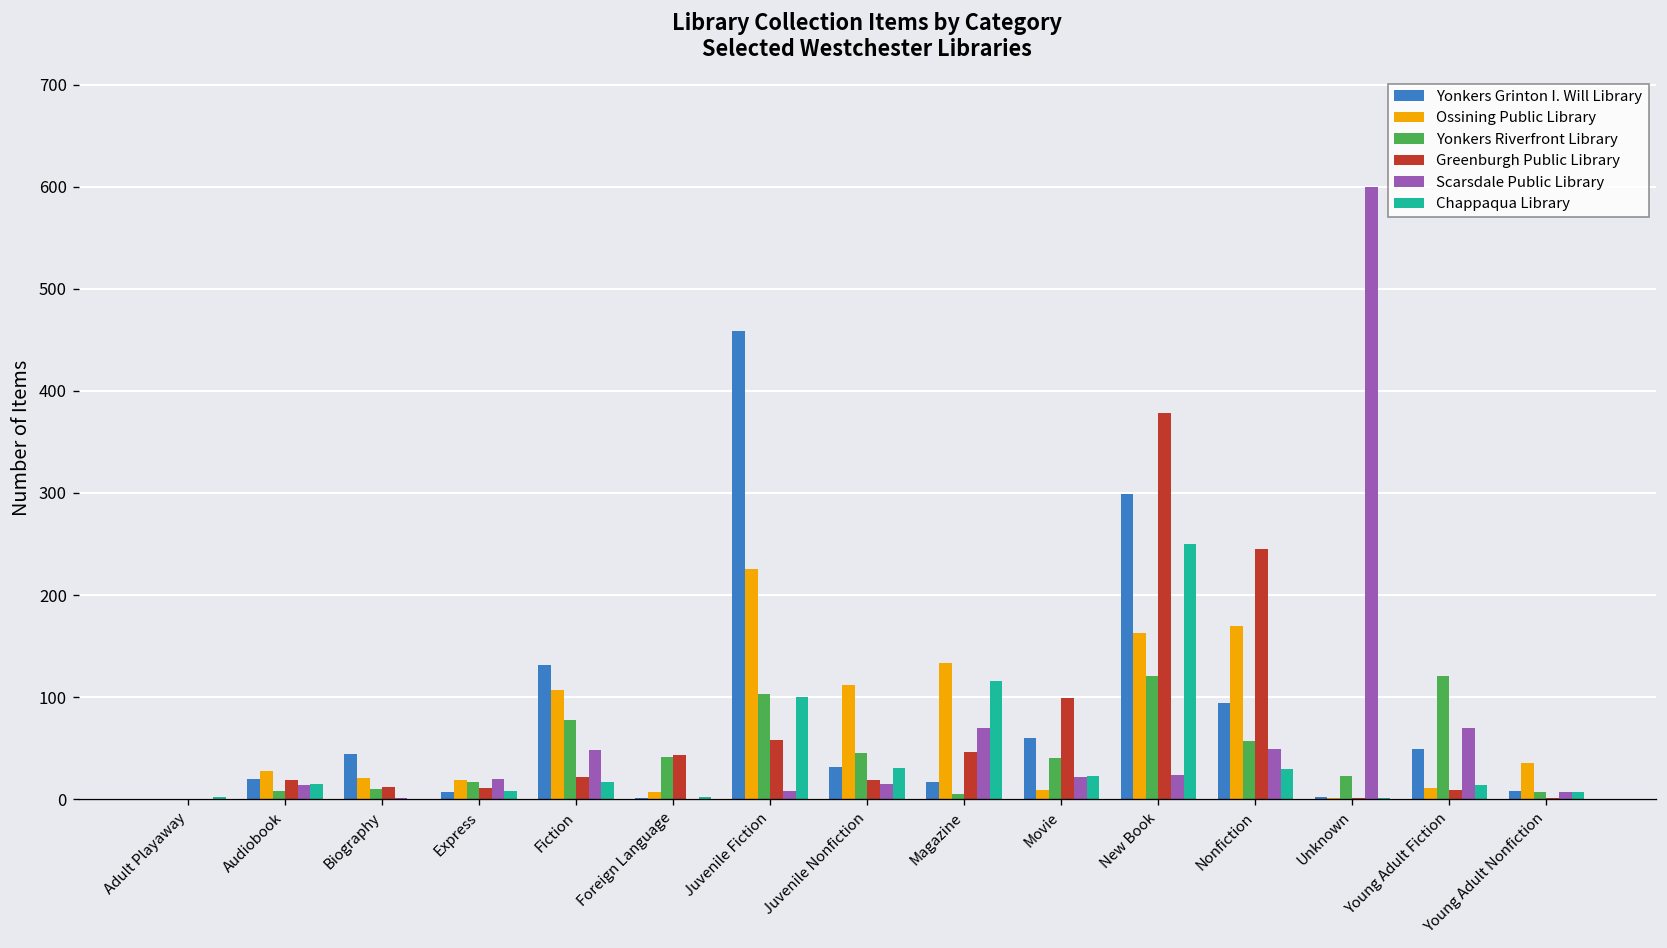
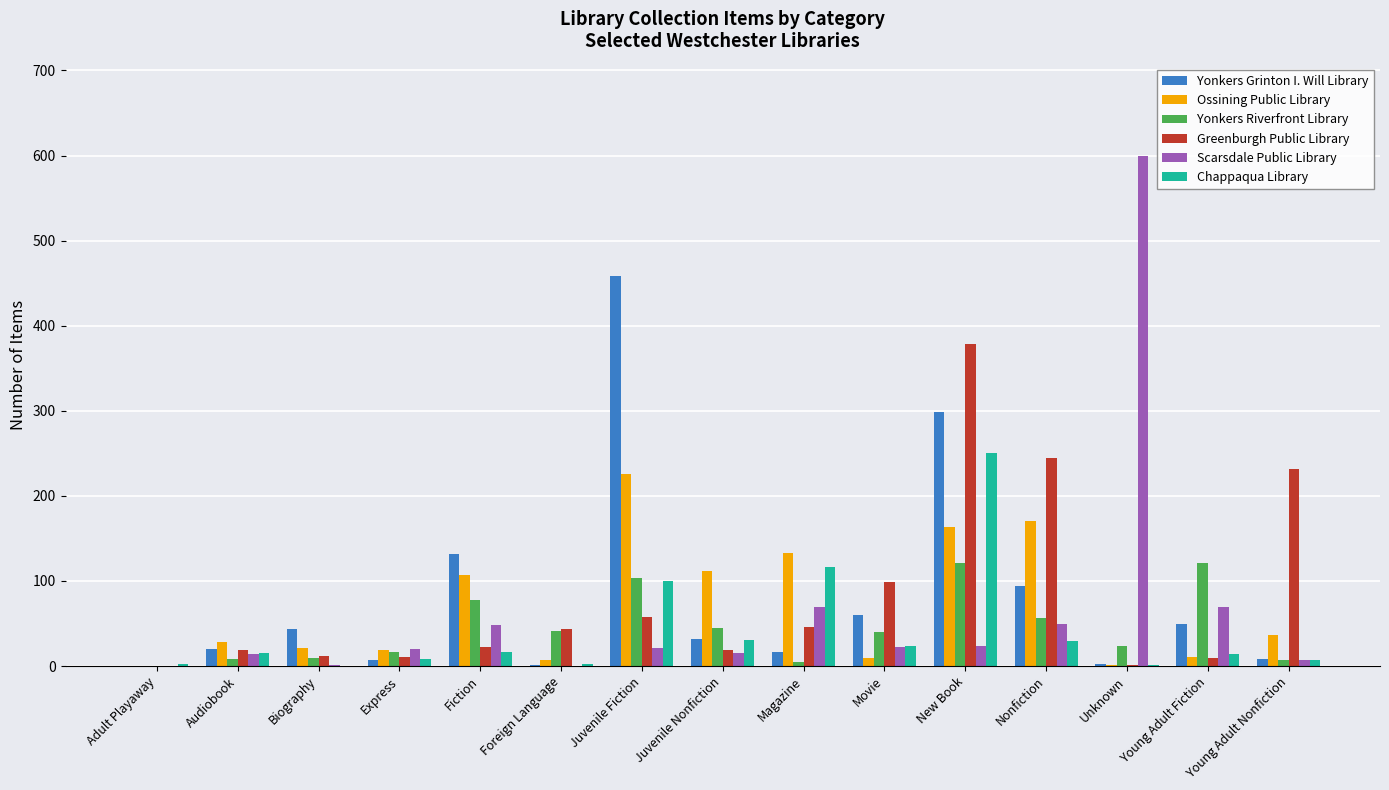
  {
    "Yonkers Grinton I. Will Library": {
      "Adult Playaway": 0,
      "Audiobook": 20,
      "Biography": 40,
      "Express": 10,
      "Fiction": 130,
      "Juvenile Fiction": 460,
      "Juvenile Nonfiction": 30,
      "Magazine": 20,
      "Movie": 60,
      "New Book": 300,
      "Nonfiction": 90,
      "Young Adult Fiction": 50,
      "Young Adult Nonfiction": 10
    },
    "Ossining Public Library": {
      "Adult Playaway": 0,
      "Audiobook": 30,
      "Biography": 20,
      "Express": 20,
      "Fiction": 110,
      "Foreign Language": 10,
      "Juvenile Fiction": 230,
      "Juvenile Nonfiction": 110,
      "Magazine": 130,
      "Movie": 10,
      "New Book": 160,
      "Nonfiction": 170,
      "Young Adult Fiction": 10,
      "Young Adult Nonfiction": 40
    },
    "Yonkers Riverfront Library": {
      "Adult Playaway": 0,
      "Audiobook": 10,
      "Biography": 10,
      "Express": 20,
      "Fiction": 80,
      "Foreign Language": 40,
      "Juvenile Fiction": 100,
      "Juvenile Nonfiction": 50,
      "Magazine": 10,
      "Movie": 40,
      "New Book": 120,
      "Nonfiction": 60,
      "Unknown": 20,
      "Young Adult Fiction": 120,
      "Young Adult Nonfiction": 10
    },
    "Greenburgh Public Library": {
      "Adult Playaway": 0,
      "Audiobook": 20,
      "Biography": 10,
      "Express": 10,
      "Fiction": 20,
      "Foreign Language": 40,
      "Juvenile Fiction": 60,
      "Juvenile Nonfiction": 20,
      "Magazine": 50,
      "Movie": 100,
      "New Book": 380,
      "Nonfiction": 250,
      "Young Adult Fiction": 10,
-     "Young Adult Nonfiction": 0
+     "Young Adult Nonfiction": 230
    },
    "Scarsdale Public Library": {
      "Adult Playaway": 0,
      "Audiobook": 10,
      "Express": 20,
      "Fiction": 50,
      "Foreign Language": 0,
-     "Juvenile Fiction": 10,
+     "Juvenile Fiction": 20,
      "Juvenile Nonfiction": 20,
      "Magazine": 70,
      "Movie": 20,
      "New Book": 20,
      "Nonfiction": 50,
      "Unknown": 600,
      "Young Adult Fiction": 70,
      "Young Adult Nonfiction": 10
    },
    "Chappaqua Library": {
      "Audiobook": 20,
      "Biography": 0,
      "Express": 10,
      "Fiction": 20,
      "Juvenile Fiction": 100,
      "Juvenile Nonfiction": 30,
      "Magazine": 120,
      "Movie": 20,
      "New Book": 250,
      "Nonfiction": 30,
      "Young Adult Fiction": 10,
      "Young Adult Nonfiction": 10
    }
  }
